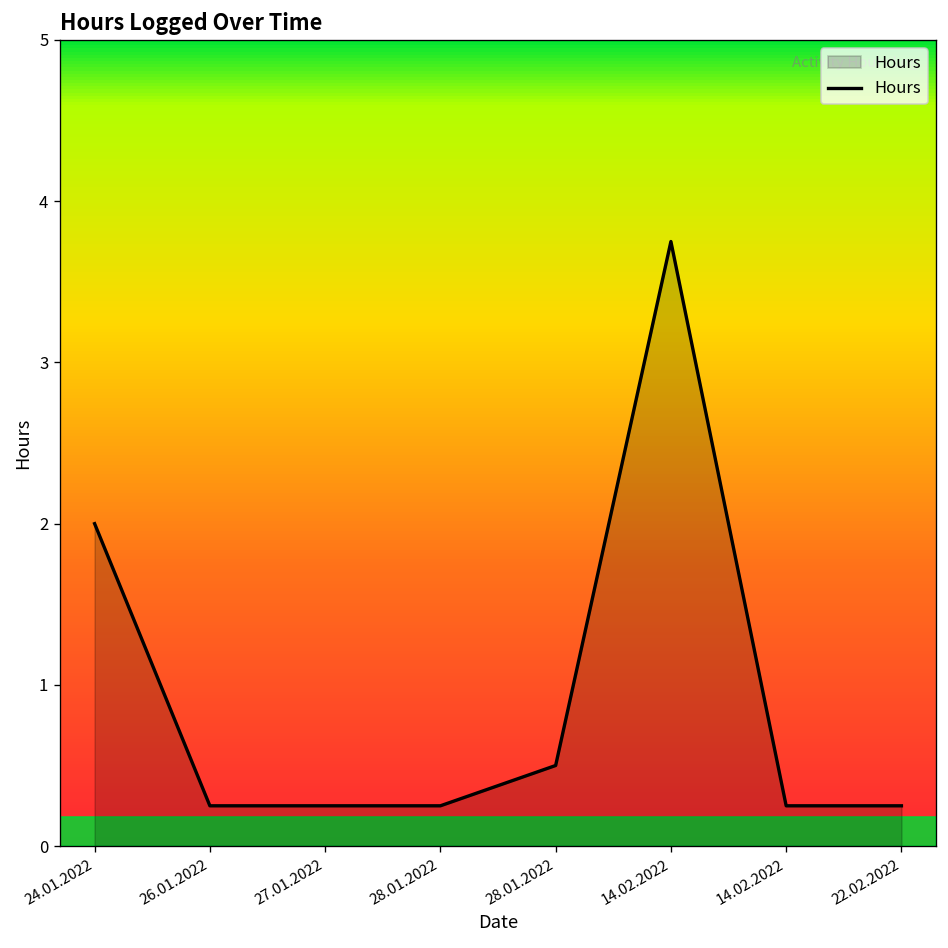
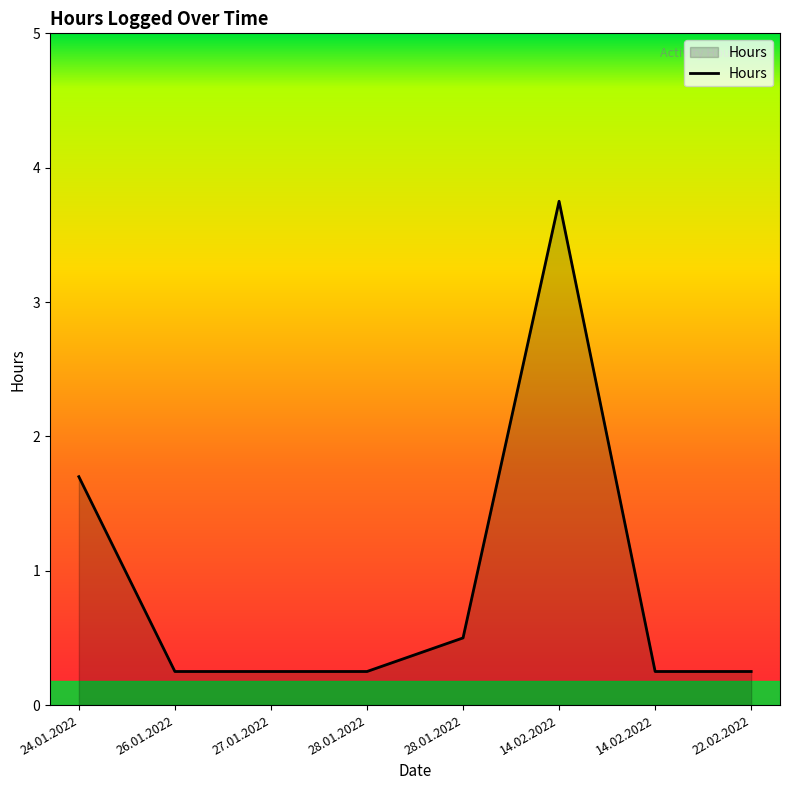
  {
-   "24.01.2022": 2.0,
+   "24.01.2022": 1.7,
    "26.01.2022": 0.25,
    "27.01.2022": 0.25,
    "22.02.2022": 0.25
  }
